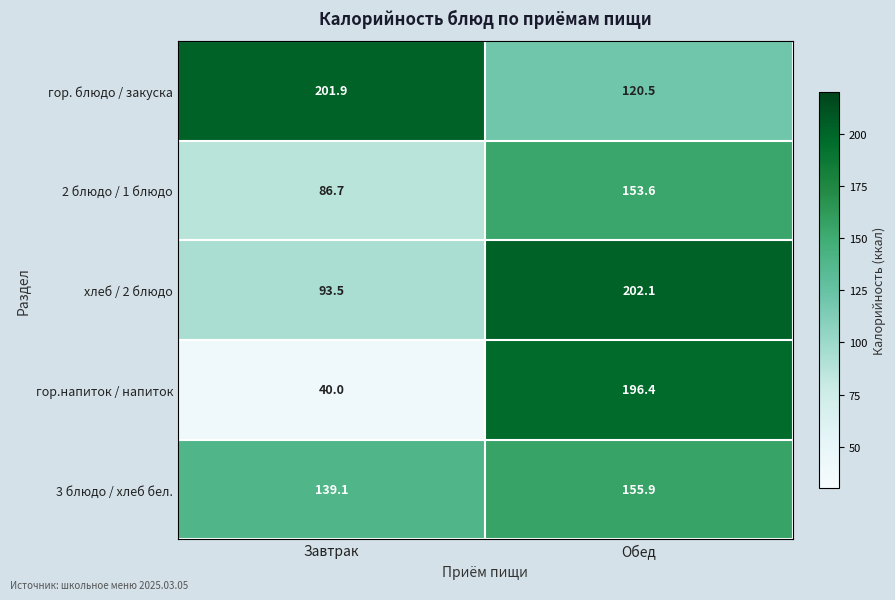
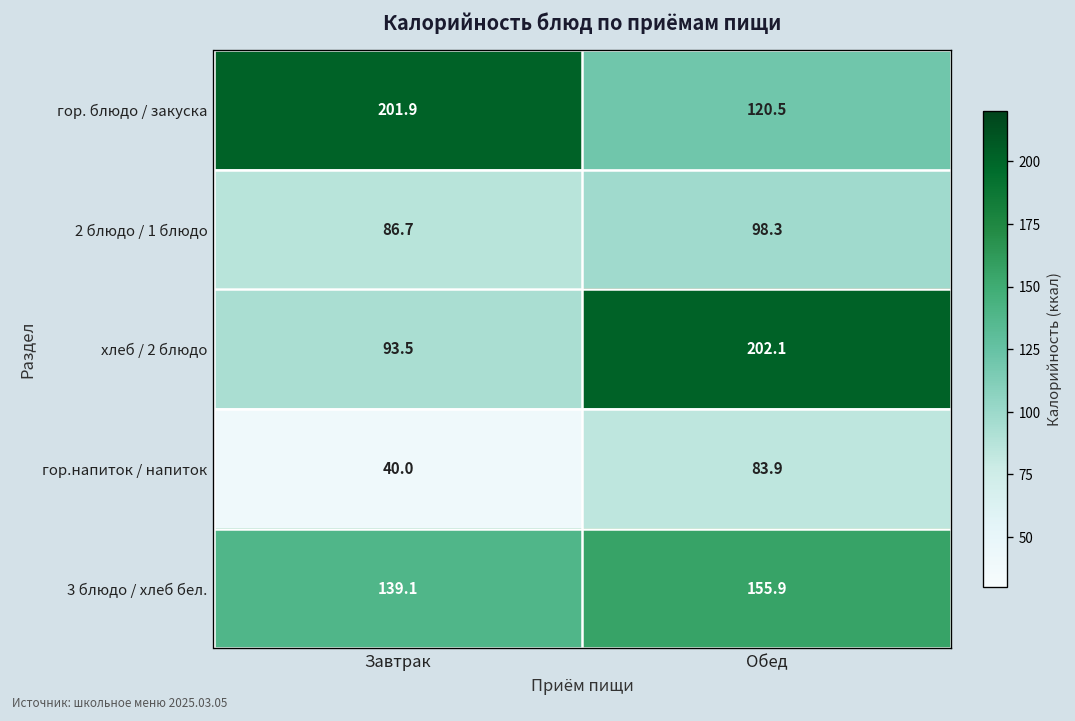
  {
    "гор. блюдо / закуска": {
      "Завтрак": 201.9,
      "Обед": 120.5
    },
    "2 блюдо / 1 блюдо": {
      "Завтрак": 86.7,
-     "Обед": 153.6
+     "Обед": 98.3
    },
    "хлеб / 2 блюдо": {
      "Завтрак": 93.5,
      "Обед": 202.1
    },
    "гор.напиток / напиток": {
      "Завтрак": 40.0,
-     "Обед": 196.4
+     "Обед": 83.9
    },
    "3 блюдо / хлеб бел.": {
      "Завтрак": 139.1,
      "Обед": 155.9
    }
  }
